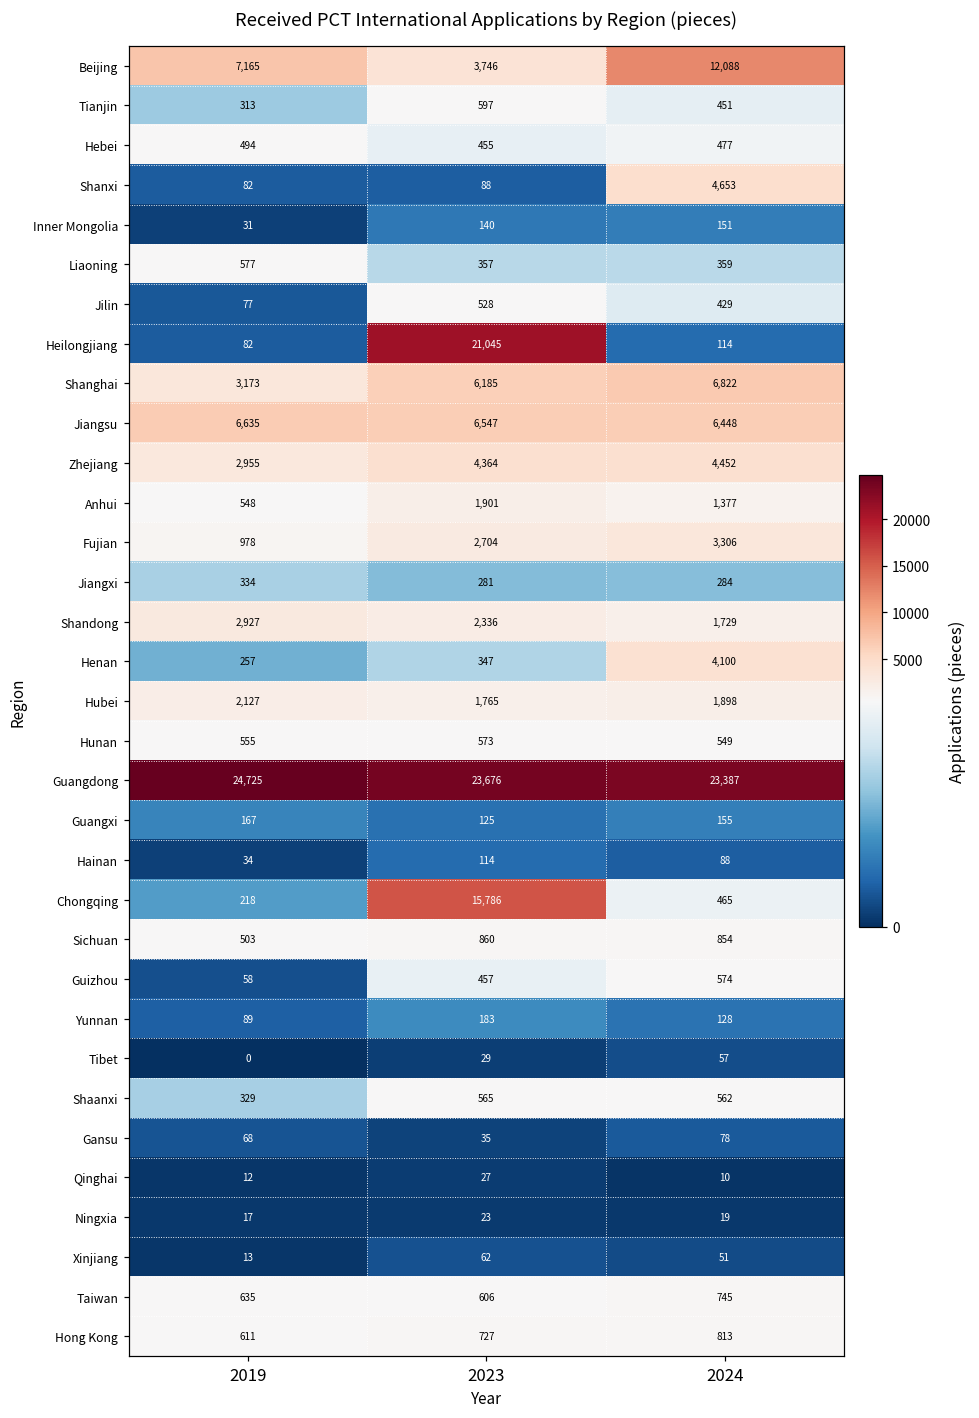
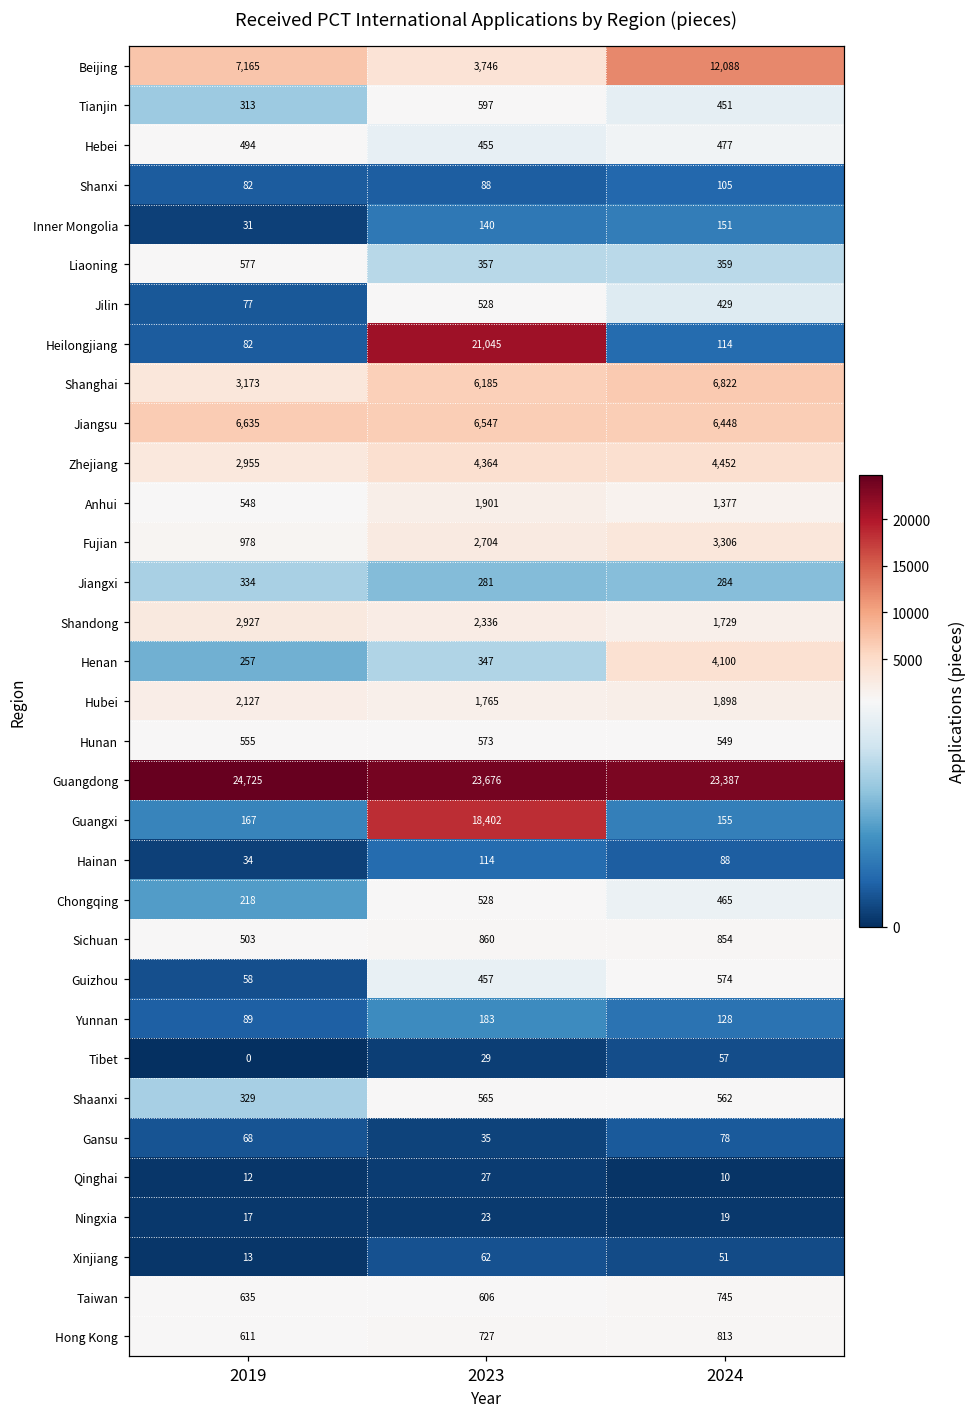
  {
    "Beijing": {
      "2019": "7,165",
      "2023": "3,746",
      "2024": "12,088"
    },
    "Tianjin": {
      "2019": "313",
      "2023": "597",
      "2024": "451"
    },
    "Hebei": {
      "2019": "494",
      "2023": "455",
      "2024": "477"
    },
    "Shanxi": {
      "2019": "82",
      "2023": "88",
-     "2024": "4,653"
+     "2024": "105"
    },
    "Inner Mongolia": {
      "2019": "31",
      "2023": "140",
      "2024": "151"
    },
    "Liaoning": {
      "2019": "577",
      "2023": "357",
      "2024": "359"
    },
    "Jilin": {
      "2019": "77",
      "2023": "528",
      "2024": "429"
    },
    "Heilongjiang": {
      "2019": "82",
      "2023": "21,045",
      "2024": "114"
    },
    "Shanghai": {
      "2019": "3,173",
      "2023": "6,185",
      "2024": "6,822"
    },
    "Jiangsu": {
      "2019": "6,635",
      "2023": "6,547",
      "2024": "6,448"
    },
    "Zhejiang": {
      "2019": "2,955",
      "2023": "4,364",
      "2024": "4,452"
    },
    "Anhui": {
      "2019": "548",
      "2023": "1,901",
      "2024": "1,377"
    },
    "Fujian": {
      "2019": "978",
      "2023": "2,704",
      "2024": "3,306"
    },
    "Jiangxi": {
      "2019": "334",
      "2023": "281",
      "2024": "284"
    },
    "Shandong": {
      "2019": "2,927",
      "2023": "2,336",
      "2024": "1,729"
    },
    "Henan": {
      "2019": "257",
      "2023": "347",
      "2024": "4,100"
    },
    "Hubei": {
      "2019": "2,127",
      "2023": "1,765",
      "2024": "1,898"
    },
    "Hunan": {
      "2019": "555",
      "2023": "573",
      "2024": "549"
    },
    "Guangdong": {
      "2019": "24,725",
      "2023": "23,676",
      "2024": "23,387"
    },
    "Guangxi": {
      "2019": "167",
-     "2023": "125",
+     "2023": "18,402",
      "2024": "155"
    },
    "Hainan": {
      "2019": "34",
      "2023": "114",
      "2024": "88"
    },
    "Chongqing": {
      "2019": "218",
-     "2023": "15,786",
+     "2023": "528",
      "2024": "465"
    },
    "Sichuan": {
      "2019": "503",
      "2023": "860",
      "2024": "854"
    },
    "Guizhou": {
      "2019": "58",
      "2023": "457",
      "2024": "574"
    },
    "Yunnan": {
      "2019": "89",
      "2023": "183",
      "2024": "128"
    },
    "Tibet": {
      "2019": "0",
      "2023": "29",
      "2024": "57"
    },
    "Shaanxi": {
      "2019": "329",
      "2023": "565",
      "2024": "562"
    },
    "Gansu": {
      "2019": "68",
      "2023": "35",
      "2024": "78"
    },
    "Qinghai": {
      "2019": "12",
      "2023": "27",
      "2024": "10"
    },
    "Ningxia": {
      "2019": "17",
      "2023": "23",
      "2024": "19"
    },
    "Xinjiang": {
      "2019": "13",
      "2023": "62",
      "2024": "51"
    },
    "Taiwan": {
      "2019": "635",
      "2023": "606",
      "2024": "745"
    },
    "Hong Kong": {
      "2019": "611",
      "2023": "727",
      "2024": "813"
    }
  }
